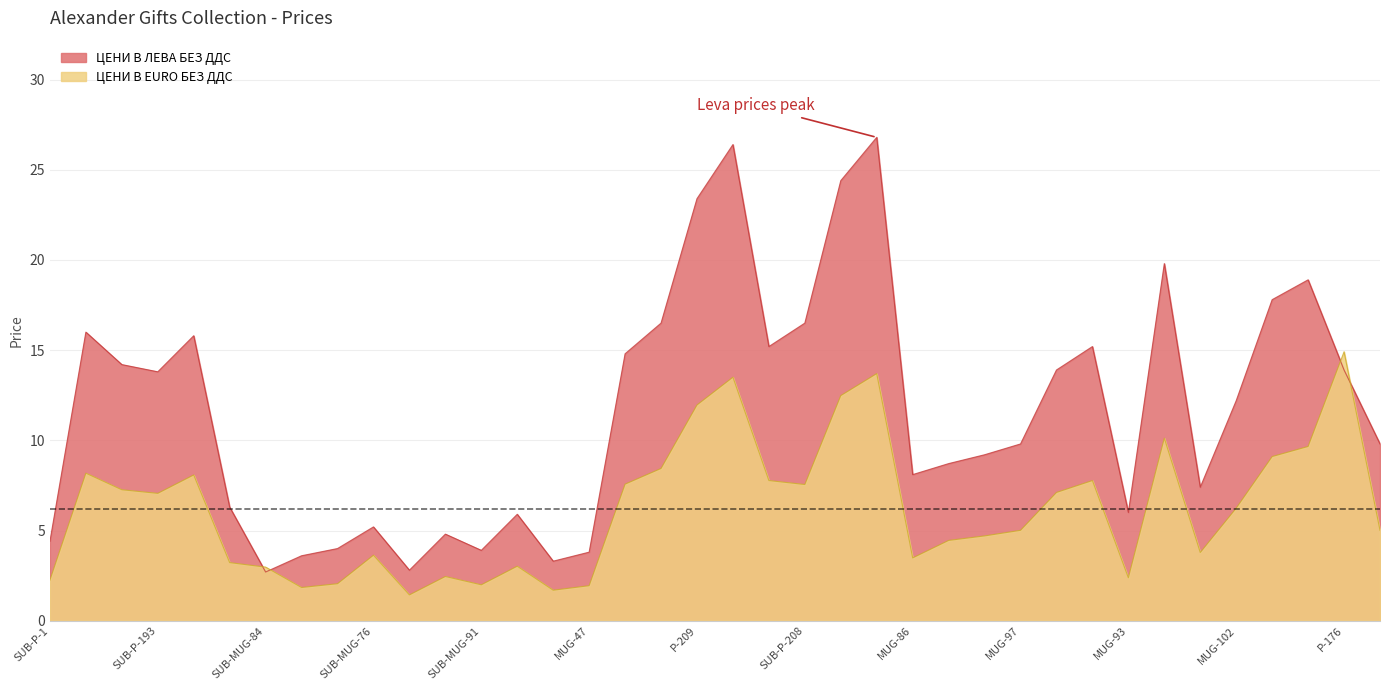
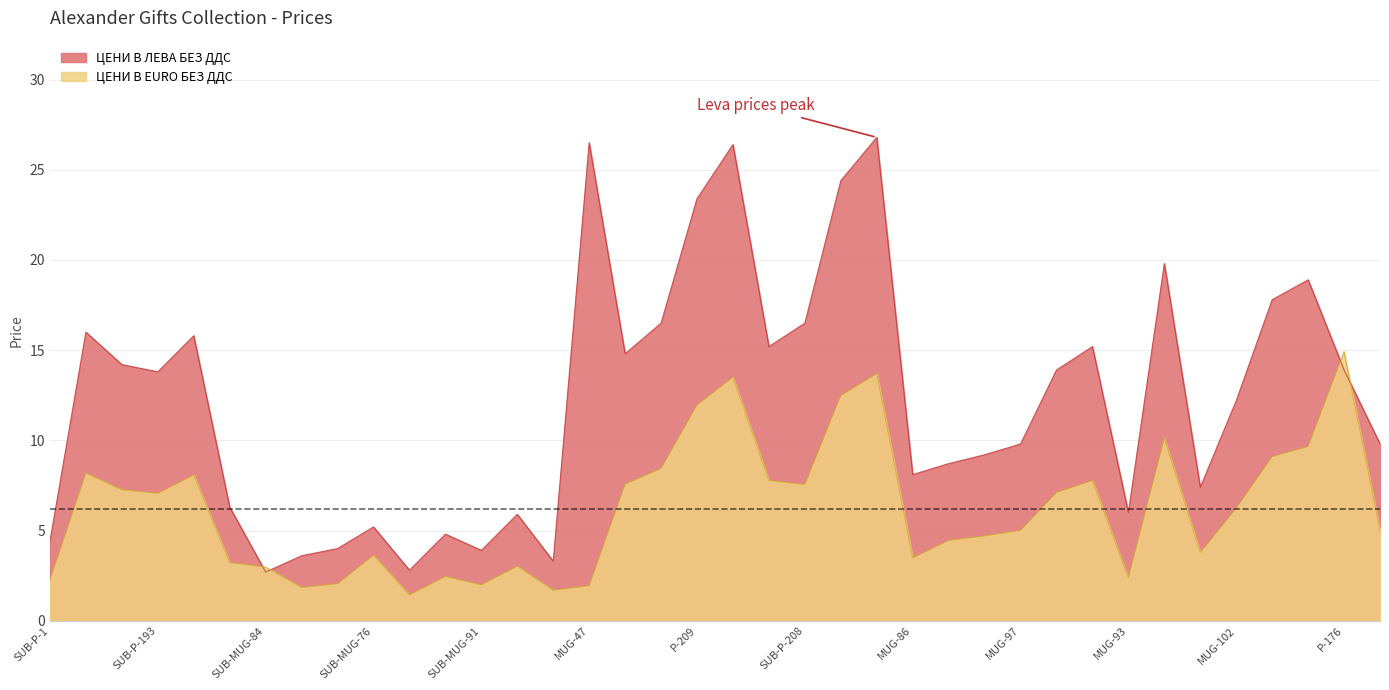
  {
    "ЦЕНИ В ЛЕВА БЕЗ ДДС": {
      "SUB-P-1": 4.4,
      "SUB-P-193": 13.8,
      "SUB-MUG-84": 2.7,
      "SUB-MUG-76": 5.2,
      "SUB-MUG-91": 3.9,
-     "MUG-47": 3.8,
+     "MUG-47": 26.5,
      "P-209": 23.4,
      "SUB-P-208": 16.5,
      "MUG-86": 8.1,
      "MUG-97": 9.8,
      "MUG-93": 6.0,
      "MUG-102": 12.2,
      "P-176": 13.9
    },
    "ЦЕНИ В EURO БЕЗ ДДС": {
      "SUB-P-1": 2.3,
      "SUB-P-193": 7.1,
      "SUB-MUG-84": 3.0,
      "SUB-MUG-76": 3.6,
      "SUB-MUG-91": 2.0,
      "MUG-47": 1.9,
      "P-209": 12.0,
      "SUB-P-208": 7.6,
      "MUG-86": 3.5,
      "MUG-97": 5.0,
      "MUG-93": 2.4,
      "MUG-102": 6.2,
      "P-176": 14.9
    }
  }
